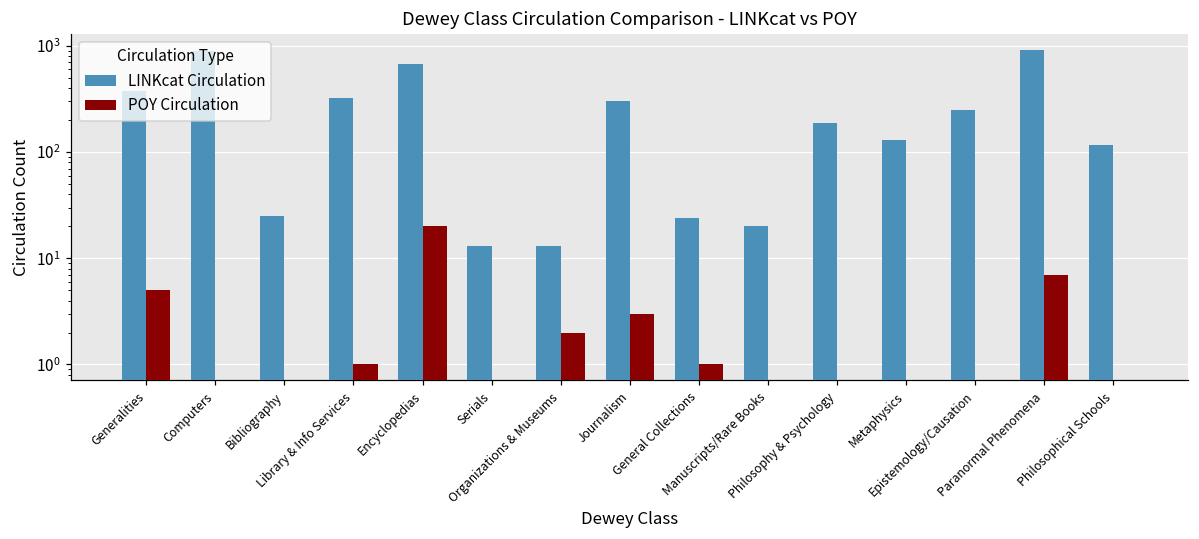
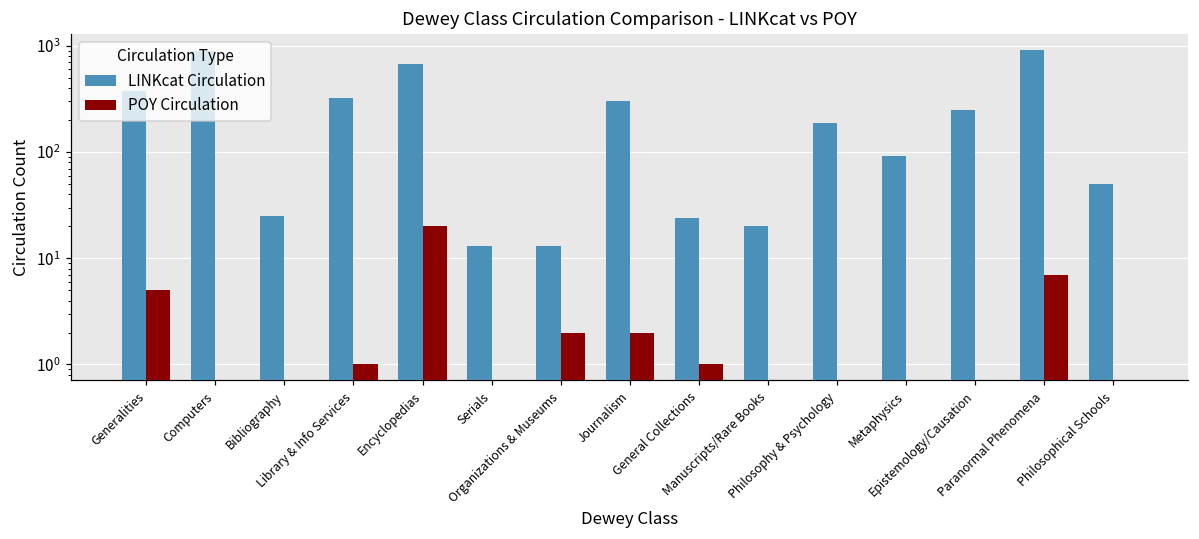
  {
    "LINKcat Circulation": {
      "Bibliography": 25,
      "Library & Info Services": 320,
      "Encyclopedias": 700,
      "Serials": 13,
      "Organizations & Museums": 13,
      "Journalism": 300,
      "General Collections": 24,
      "Manuscripts/Rare Books": 20,
      "Philosophy & Psychology": 190,
-     "Metaphysics": 130,
+     "Metaphysics": 90,
      "Epistemology/Causation": 250,
      "Paranormal Phenomena": 900,
-     "Philosophical Schools": 120
+     "Philosophical Schools": 50
    },
    "POY Circulation": {
      "Generalities": 5,
      "Library & Info Services": 1,
      "Encyclopedias": 20,
      "Organizations & Museums": 2,
-     "Journalism": 3,
+     "Journalism": 2,
      "General Collections": 1,
      "Paranormal Phenomena": 7
    }
  }
